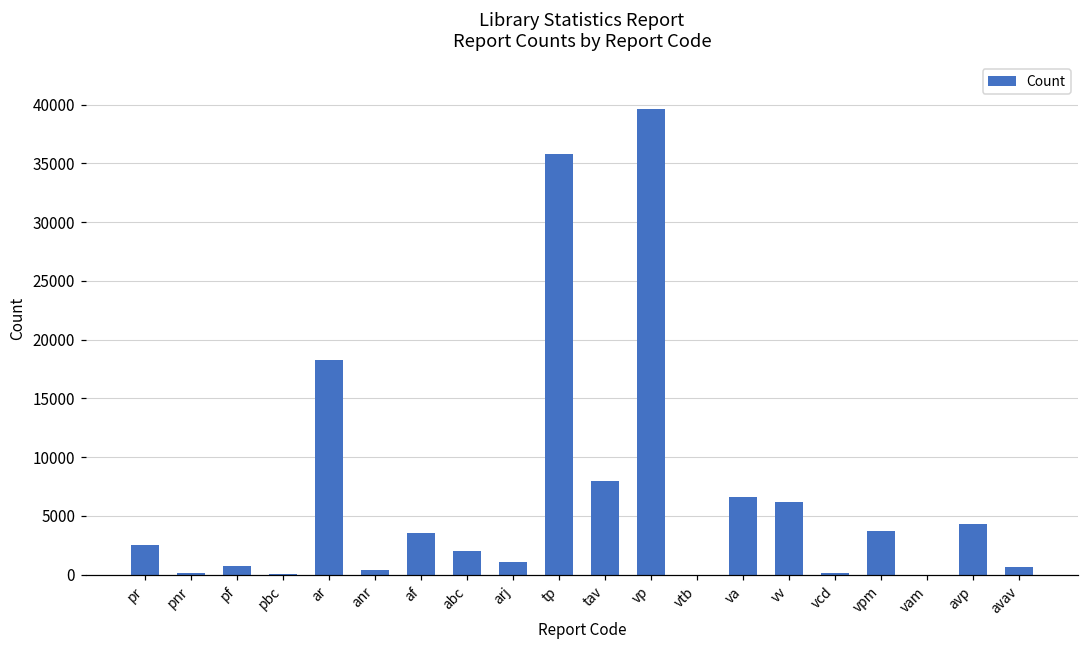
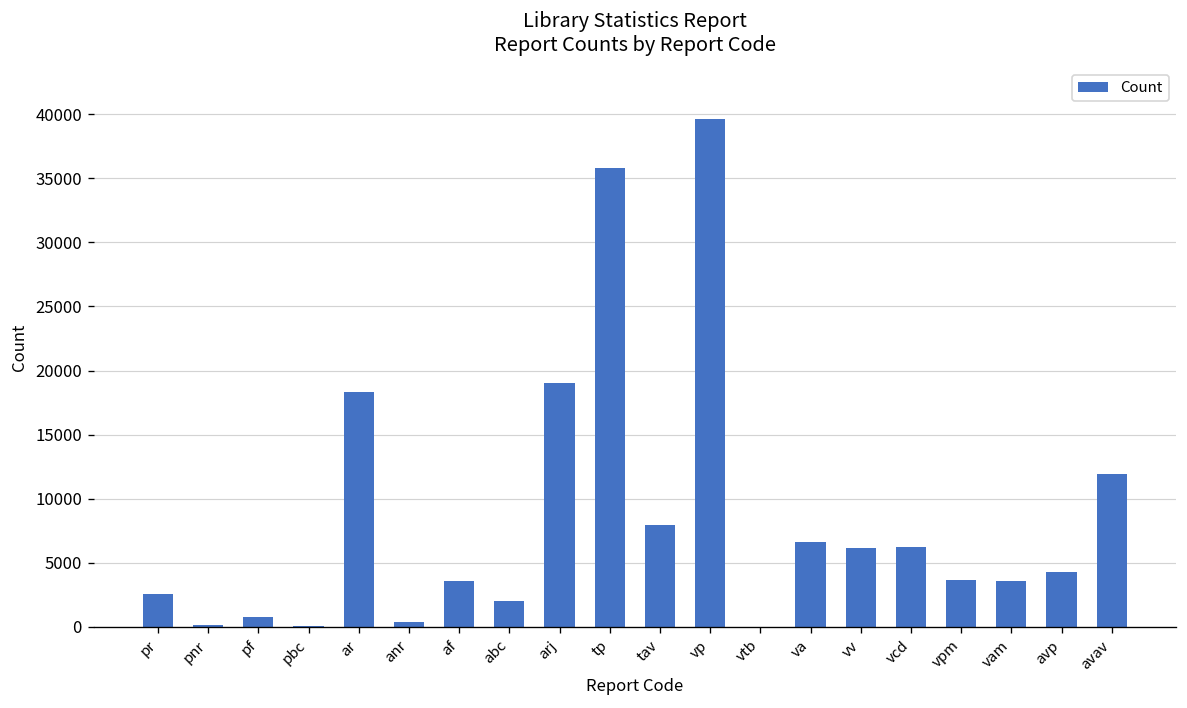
  {
    "pr": 2500,
    "pf": 700,
    "ar": 18300,
    "anr": 400,
    "af": 3600,
    "abc": 2000,
-   "arj": 1100,
+   "arj": 19000,
    "tp": 35800,
    "tav": 8000,
    "vp": 39600,
    "vtb": 0,
    "va": 6600,
    "vv": 6200,
-   "vcd": 200,
+   "vcd": 6200,
    "vpm": 3700,
-   "vam": 0,
+   "vam": 3600,
    "avp": 4300,
-   "avav": 600
+   "avav": 12000
  }
